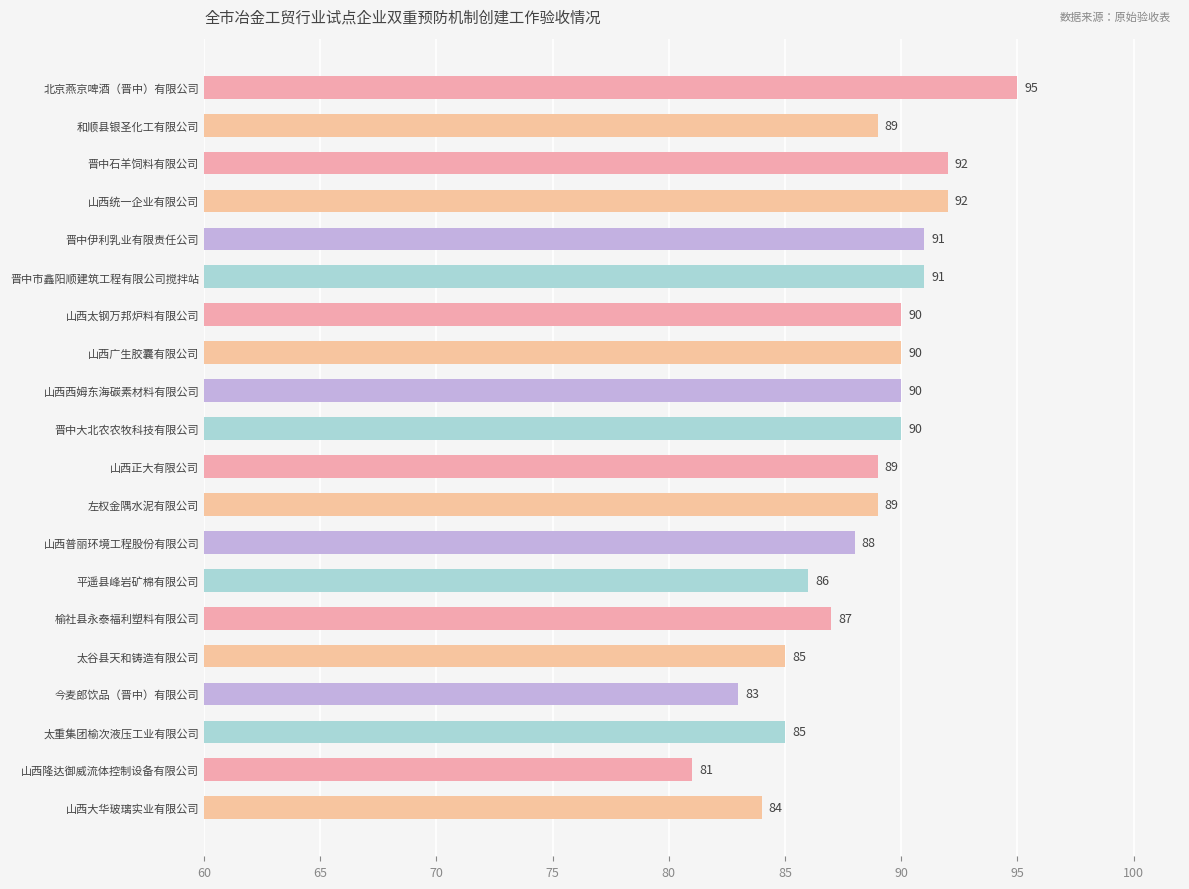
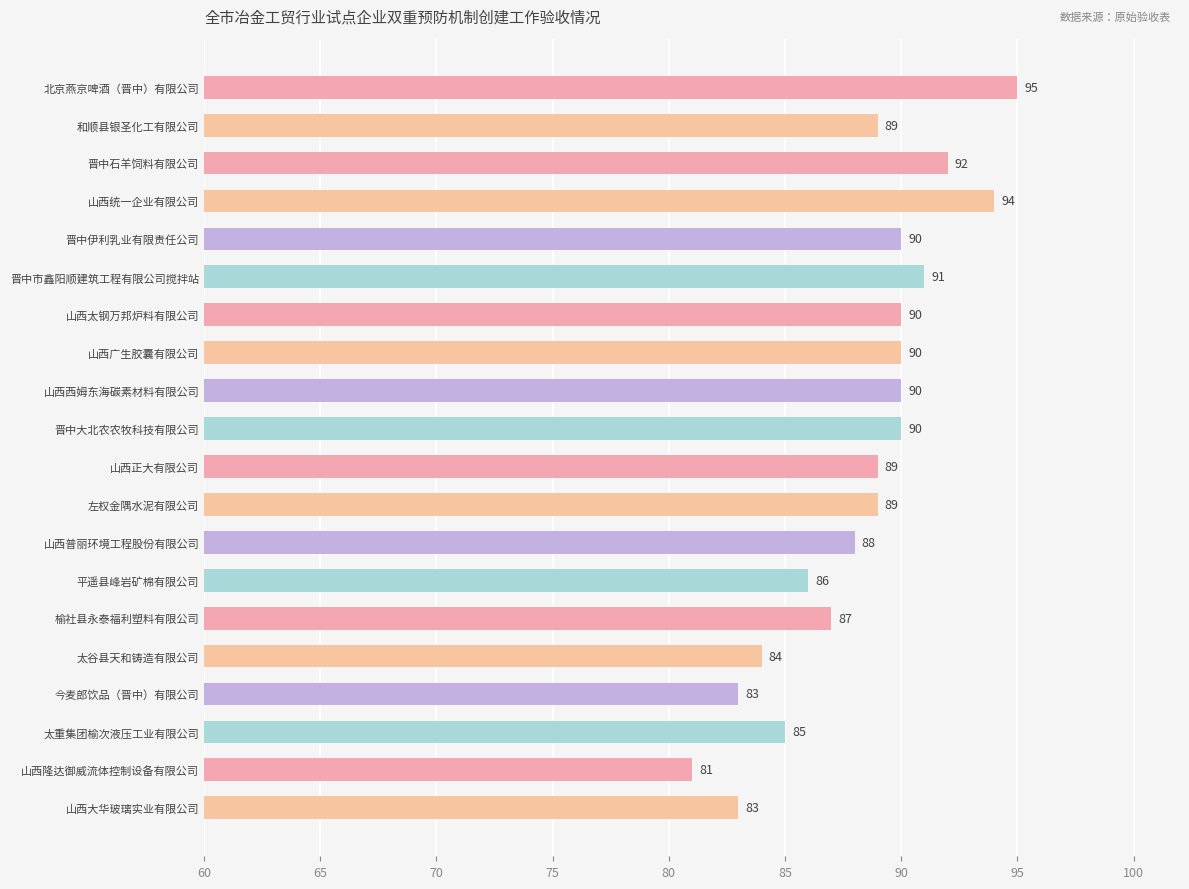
  {
    "北京燕京啤酒（晋中）有限公司": 95,
    "和顺县银圣化工有限公司": 89,
    "晋中石羊饲料有限公司": 92,
-   "山西统一企业有限公司": 92,
-   "晋中伊利乳业有限责任公司": 91,
+   "山西统一企业有限公司": 94,
+   "晋中伊利乳业有限责任公司": 90,
    "晋中市鑫阳顺建筑工程有限公司搅拌站": 91,
    "山西太钢万邦炉料有限公司": 90,
    "山西广生胶囊有限公司": 90,
    "山西西姆东海碳素材料有限公司": 90,
    "晋中大北农农牧科技有限公司": 90,
    "山西正大有限公司": 89,
    "左权金隅水泥有限公司": 89,
    "山西普丽环境工程股份有限公司": 88,
    "平遥县峰岩矿棉有限公司": 86,
    "榆社县永泰福利塑料有限公司": 87,
-   "太谷县天和铸造有限公司": 85,
+   "太谷县天和铸造有限公司": 84,
    "今麦郎饮品（晋中）有限公司": 83,
    "太重集团榆次液压工业有限公司": 85,
    "山西隆达御威流体控制设备有限公司": 81,
-   "山西大华玻璃实业有限公司": 84
+   "山西大华玻璃实业有限公司": 83
  }
